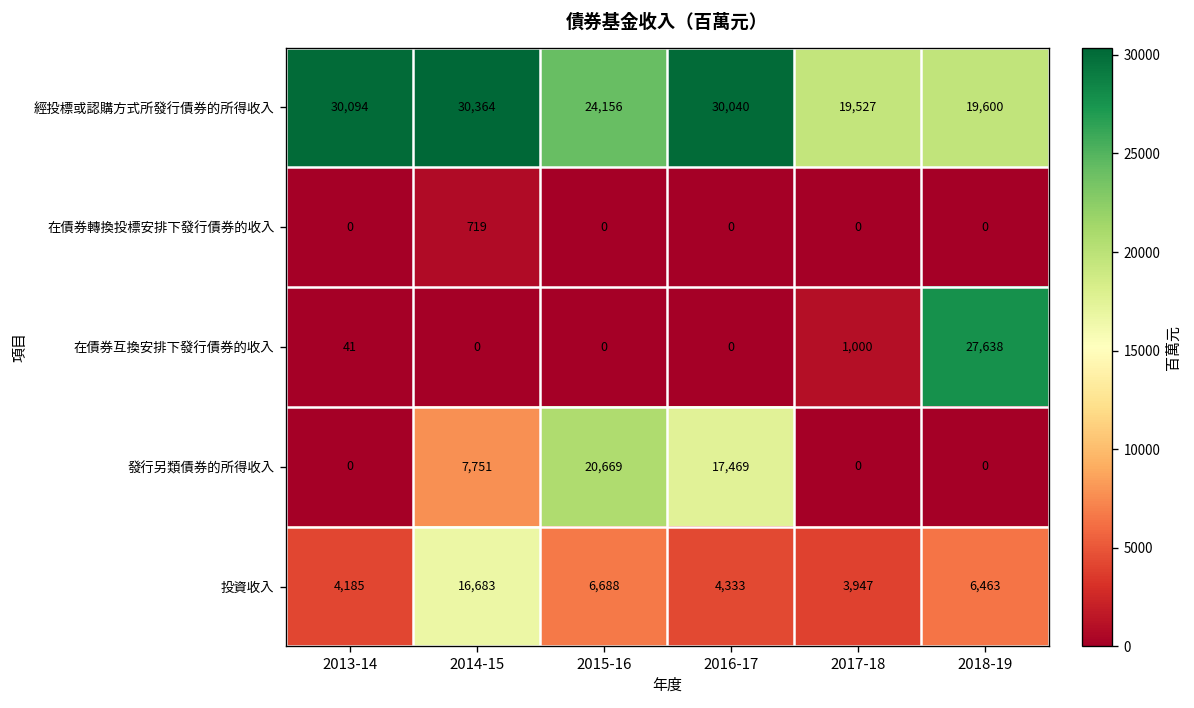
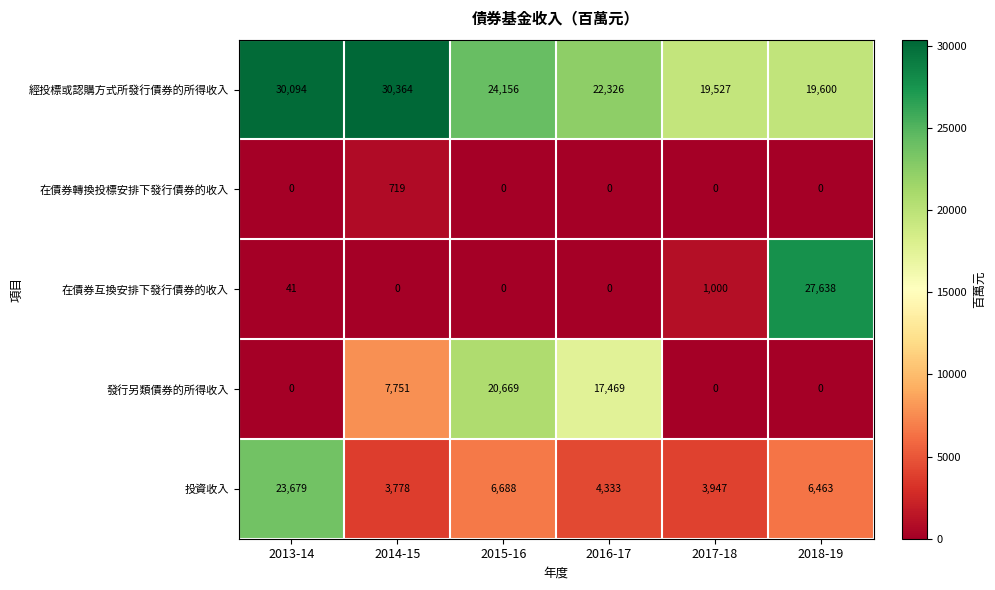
  {
    "經投標或認購方式所發行債券的所得收入": {
      "2013-14": "30,094",
      "2014-15": "30,364",
      "2015-16": "24,156",
-     "2016-17": "30,040",
+     "2016-17": "22,326",
      "2017-18": "19,527",
      "2018-19": "19,600"
    },
    "在債券轉換投標安排下發行債券的收入": {
      "2013-14": "0",
      "2014-15": "719",
      "2015-16": "0",
      "2016-17": "0",
      "2017-18": "0",
      "2018-19": "0"
    },
    "在債券互換安排下發行債券的收入": {
      "2013-14": "41",
      "2014-15": "0",
      "2015-16": "0",
      "2016-17": "0",
      "2017-18": "1,000",
      "2018-19": "27,638"
    },
    "發行另類債券的所得收入": {
      "2013-14": "0",
      "2014-15": "7,751",
      "2015-16": "20,669",
      "2016-17": "17,469",
      "2017-18": "0",
      "2018-19": "0"
    },
    "投資收入": {
-     "2013-14": "4,185",
-     "2014-15": "16,683",
+     "2013-14": "23,679",
+     "2014-15": "3,778",
      "2015-16": "6,688",
      "2016-17": "4,333",
      "2017-18": "3,947",
      "2018-19": "6,463"
    }
  }
